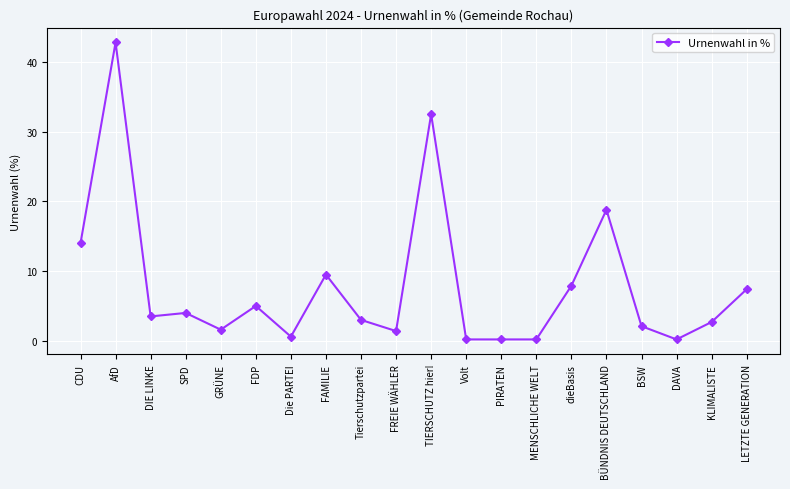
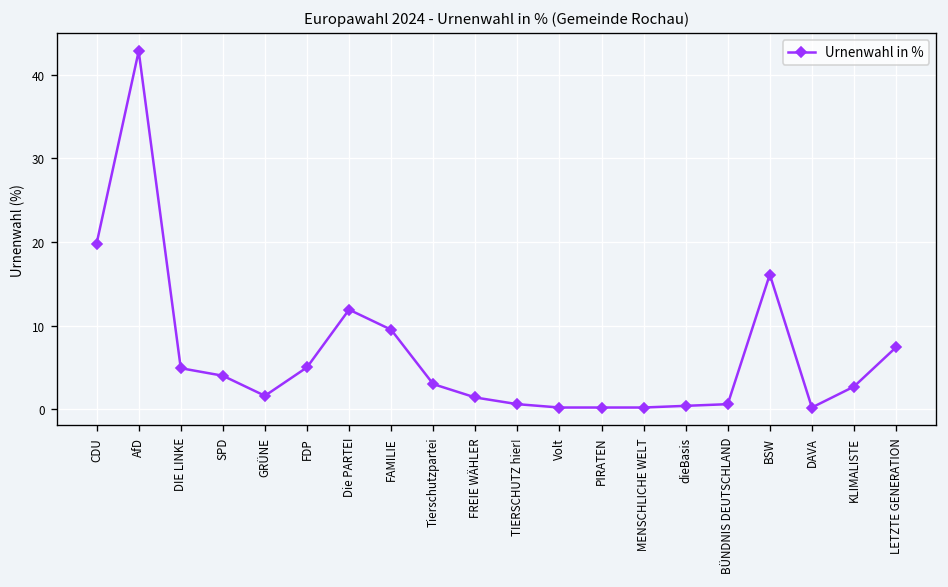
  {
-   "CDU": 14,
+   "CDU": 20,
    "AfD": 43,
-   "DIE LINKE": 4,
+   "DIE LINKE": 5,
    "SPD": 4,
    "GRÜNE": 2,
    "FDP": 5,
-   "Die PARTEI": 1,
+   "Die PARTEI": 12,
    "FAMILIE": 10,
    "Tierschutzpartei": 3,
    "FREIE WÄHLER": 1,
-   "TIERSCHUTZ hier!": 33,
+   "TIERSCHUTZ hier!": 1,
    "Volt": 0,
    "PIRATEN": 0,
    "MENSCHLICHE WELT": 0,
-   "dieBasis": 8,
-   "BÜNDNIS DEUTSCHLAND": 19,
-   "BSW": 2,
+   "dieBasis": 0,
+   "BÜNDNIS DEUTSCHLAND": 1,
+   "BSW": 16,
    "DAVA": 0,
    "KLIMALISTE": 3,
    "LETZTE GENERATION": 7
  }
